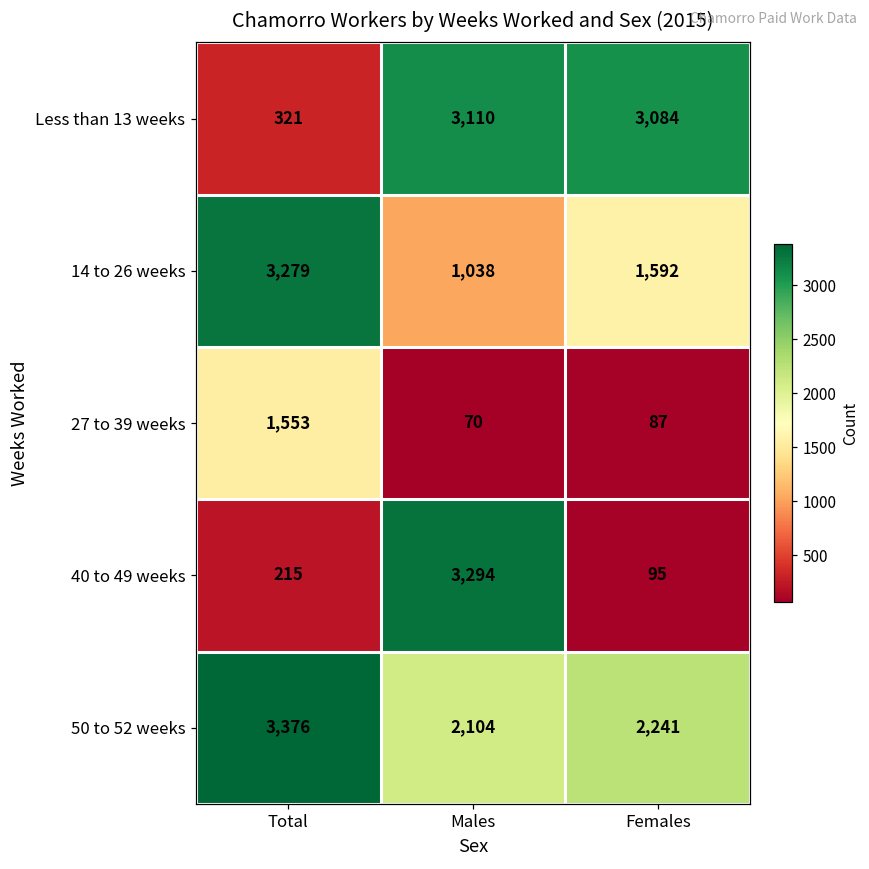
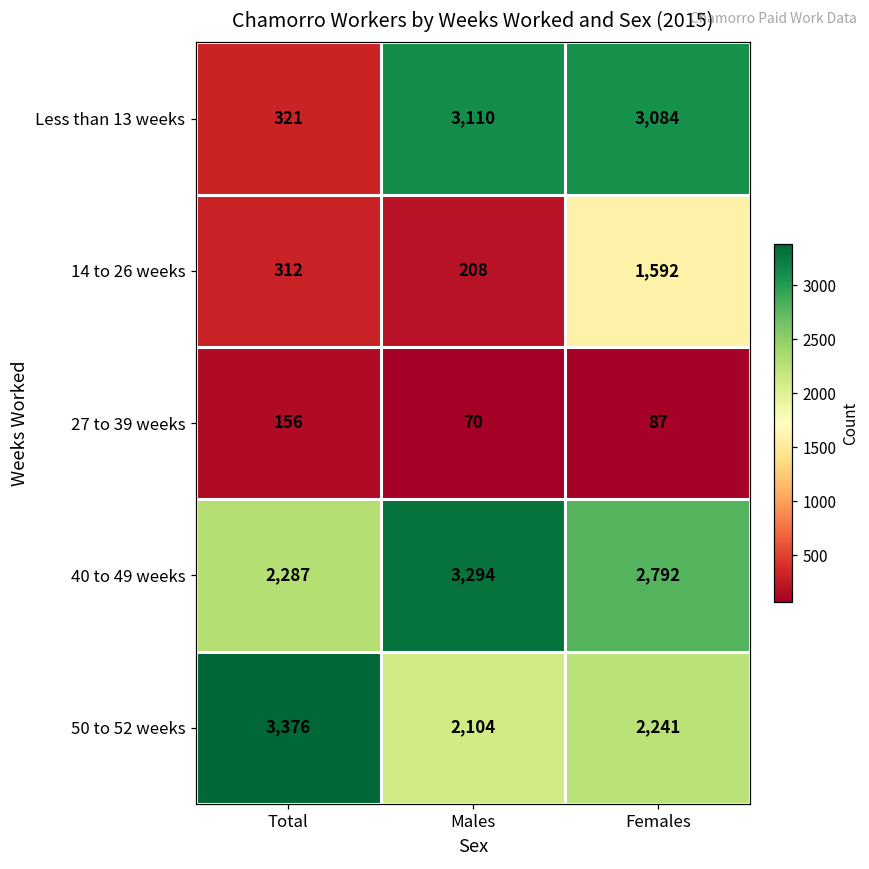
  {
    "Less than 13 weeks": {
      "Total": "321",
      "Males": "3,110",
      "Females": "3,084"
    },
    "14 to 26 weeks": {
-     "Total": "3,279",
-     "Males": "1,038",
+     "Total": "312",
+     "Males": "208",
      "Females": "1,592"
    },
    "27 to 39 weeks": {
-     "Total": "1,553",
+     "Total": "156",
      "Males": "70",
      "Females": "87"
    },
    "40 to 49 weeks": {
-     "Total": "215",
+     "Total": "2,287",
      "Males": "3,294",
-     "Females": "95"
+     "Females": "2,792"
    },
    "50 to 52 weeks": {
      "Total": "3,376",
      "Males": "2,104",
      "Females": "2,241"
    }
  }
